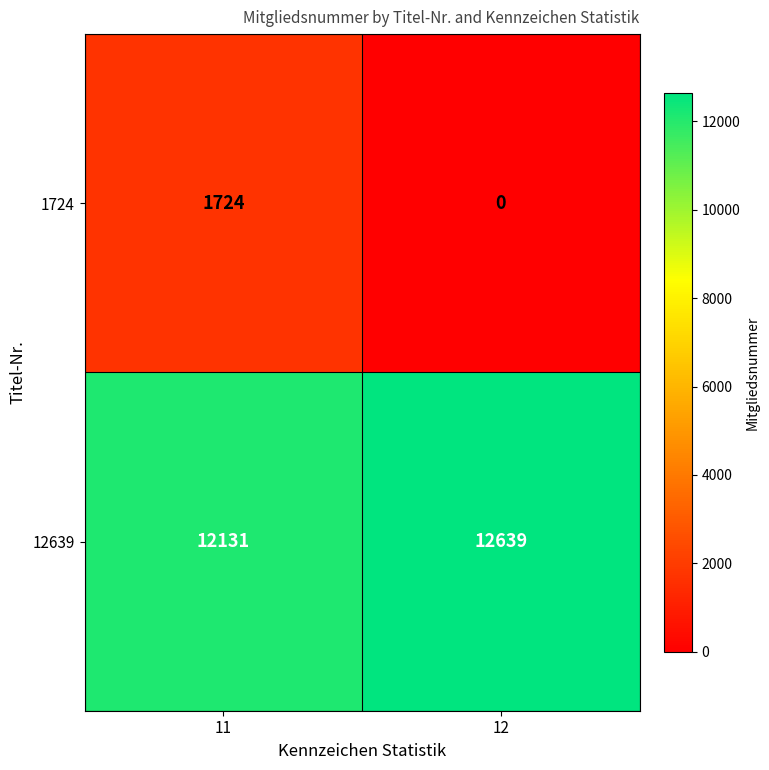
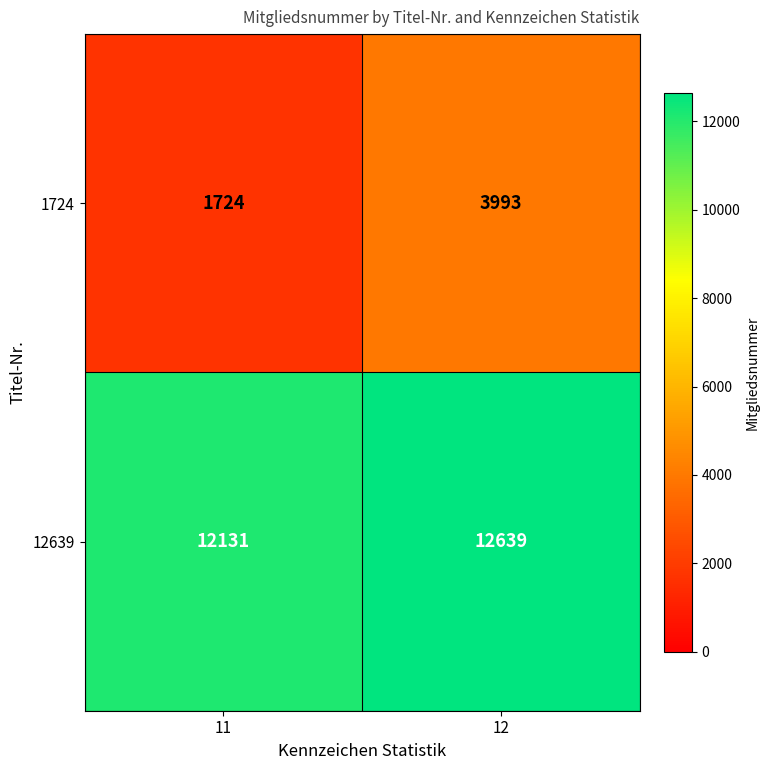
  {
    "1724": {
      "11": 1724,
-     "12": 0
+     "12": 3993
    },
    "12639": {
      "11": 12131,
      "12": 12639
    }
  }
